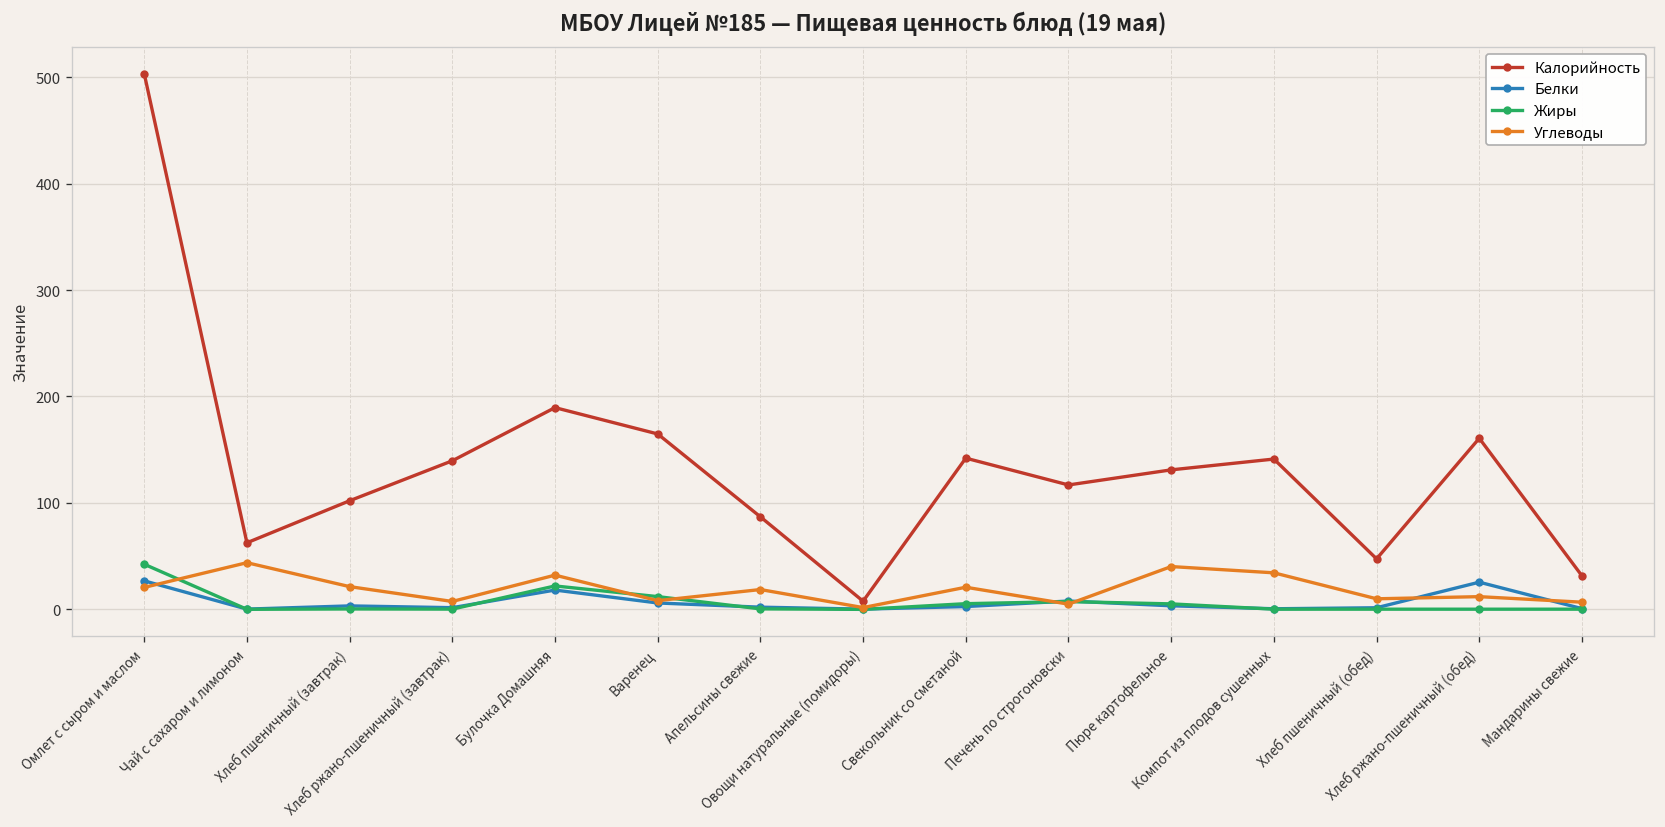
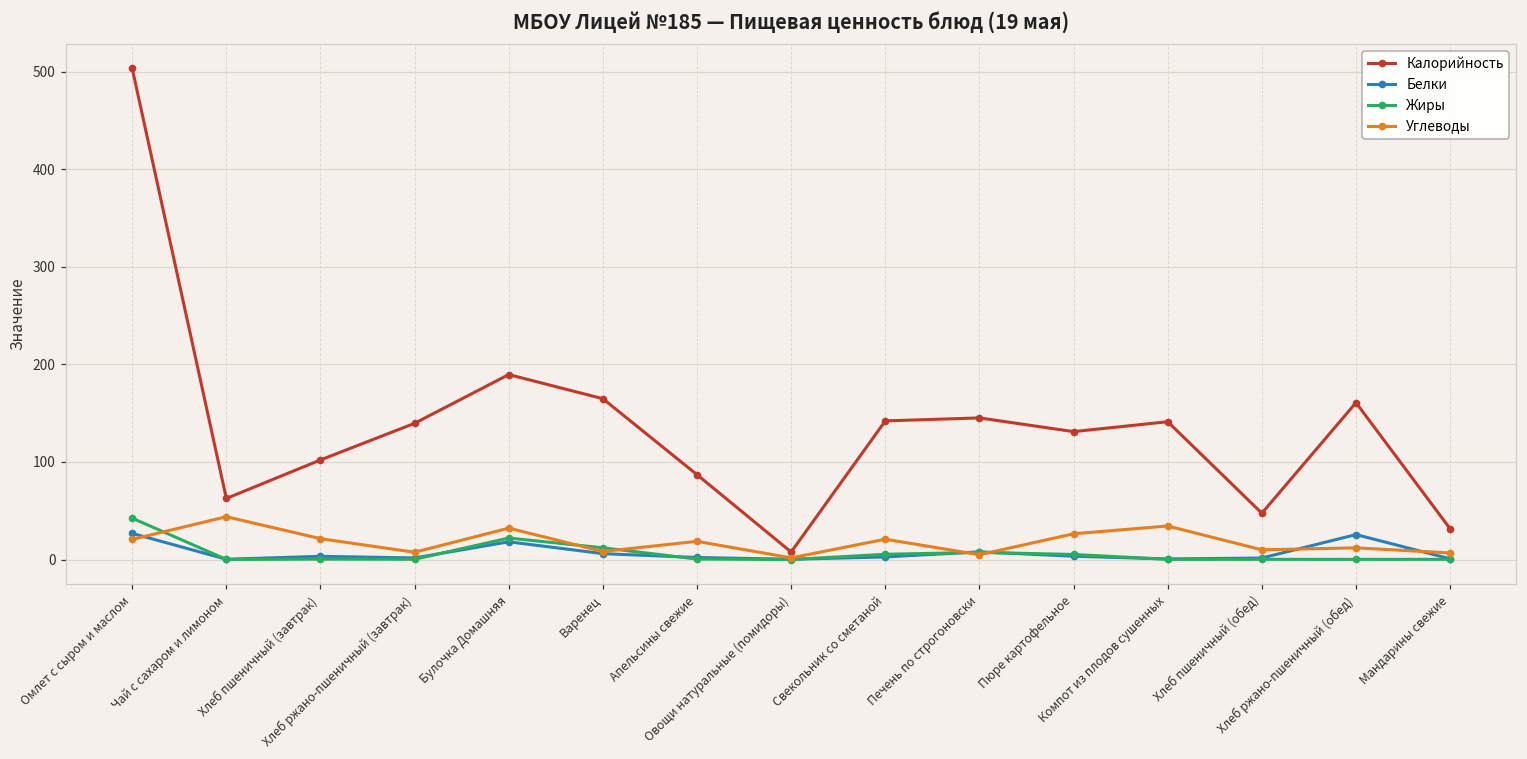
  {
    "Калорийность": {
      "Омлет с сыром и маслом": 500,
      "Чай с сахаром и лимоном": 60,
      "Хлеб пшеничный (завтрак)": 100,
      "Хлеб ржано-пшеничный (завтрак)": 140,
      "Булочка Домашняя": 190,
      "Варенец": 160,
      "Апельсины свежие": 90,
      "Овощи натуральные (помидоры)": 10,
      "Свекольник со сметаной": 140,
-     "Печень по строгоновски": 120,
+     "Печень по строгоновски": 150,
      "Пюре картофельное": 130,
      "Компот из плодов сушенных": 140,
      "Хлеб пшеничный (обед)": 50,
      "Хлеб ржано-пшеничный (обед)": 160,
      "Мандарины свежие": 30
    },
    "Белки": {
      "Омлет с сыром и маслом": 30,
      "Хлеб пшеничный (завтрак)": 0,
      "Булочка Домашняя": 20,
      "Хлеб ржано-пшеничный (обед)": 30
    },
    "Жиры": {
      "Омлет с сыром и маслом": 40,
      "Хлеб пшеничный (завтрак)": 0,
      "Булочка Домашняя": 20,
      "Варенец": 10,
      "Хлеб ржано-пшеничный (обед)": 0
    },
    "Углеводы": {
      "Омлет с сыром и маслом": 20,
      "Чай с сахаром и лимоном": 40,
      "Хлеб пшеничный (завтрак)": 20,
      "Хлеб ржано-пшеничный (завтрак)": 10,
      "Булочка Домашняя": 30,
      "Апельсины свежие": 20,
      "Свекольник со сметаной": 20,
-     "Пюре картофельное": 40,
+     "Пюре картофельное": 30,
      "Компот из плодов сушенных": 30,
      "Хлеб пшеничный (обед)": 10,
      "Хлеб ржано-пшеничный (обед)": 10,
      "Мандарины свежие": 10
    }
  }
